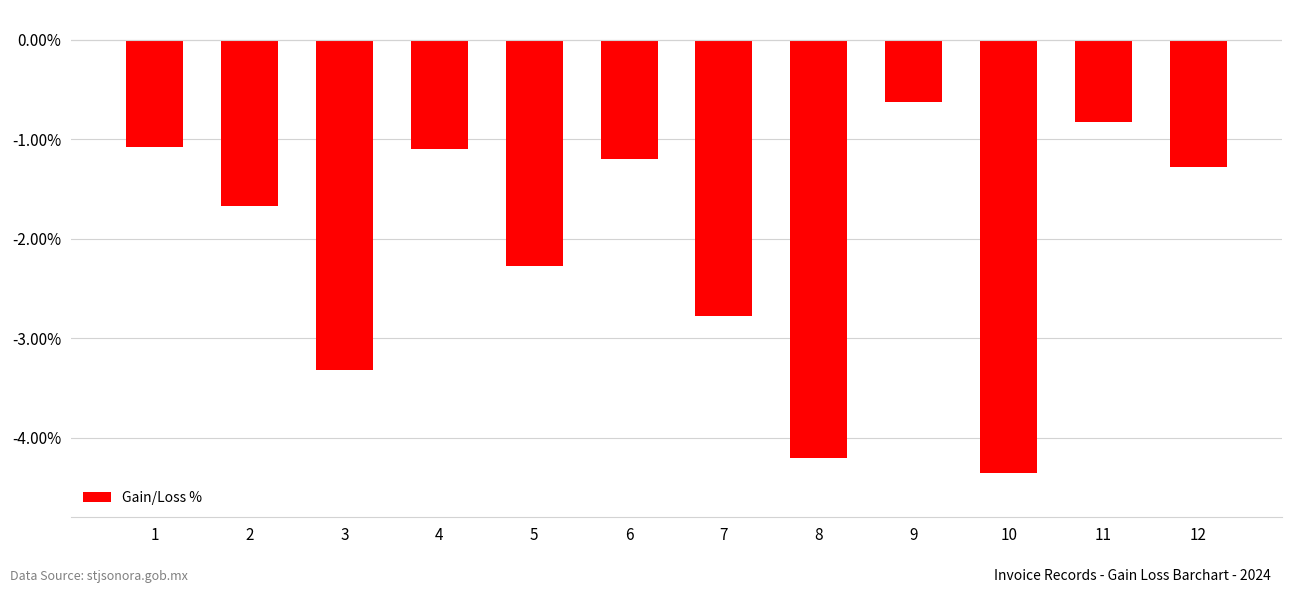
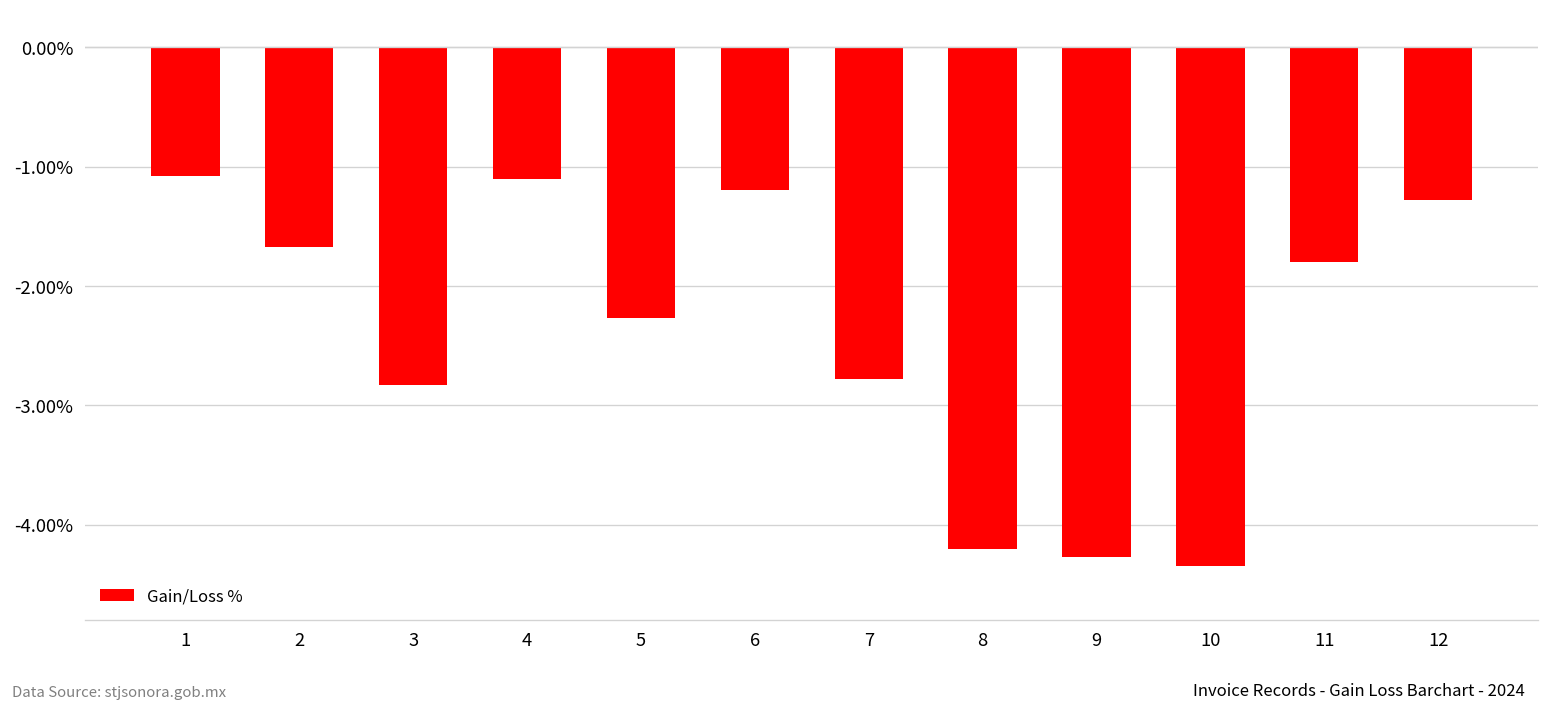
  {
    "1": "-1.1%",
    "2": "-1.7%",
-   "3": "-3.3%",
+   "3": "-2.8%",
    "4": "-1.1%",
    "5": "-2.3%",
    "6": "-1.2%",
    "7": "-2.8%",
    "8": "-4.2%",
-   "9": "-0.6%",
+   "9": "-4.3%",
    "10": "-4.4%",
-   "11": "-0.8%",
+   "11": "-1.8%",
    "12": "-1.3%"
  }
